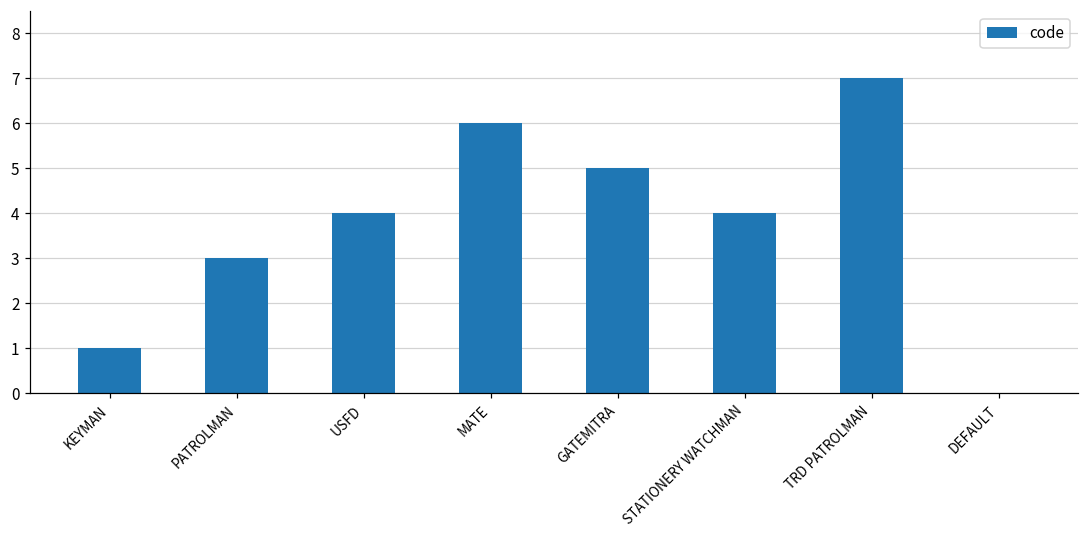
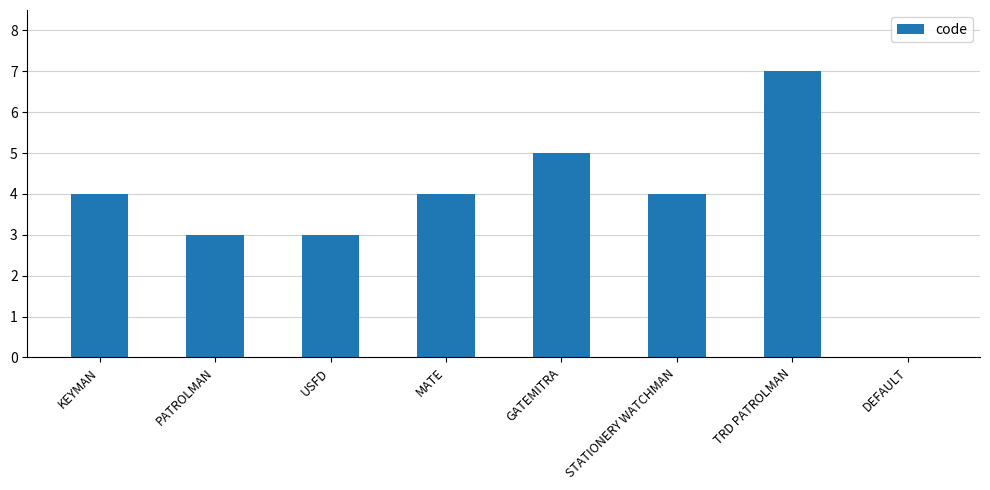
  {
-   "KEYMAN": 1,
+   "KEYMAN": 4,
    "PATROLMAN": 3,
-   "USFD": 4,
-   "MATE": 6,
+   "USFD": 3,
+   "MATE": 4,
    "GATEMITRA": 5,
    "STATIONERY WATCHMAN": 4,
    "TRD PATROLMAN": 7,
    "DEFAULT": 0
  }
